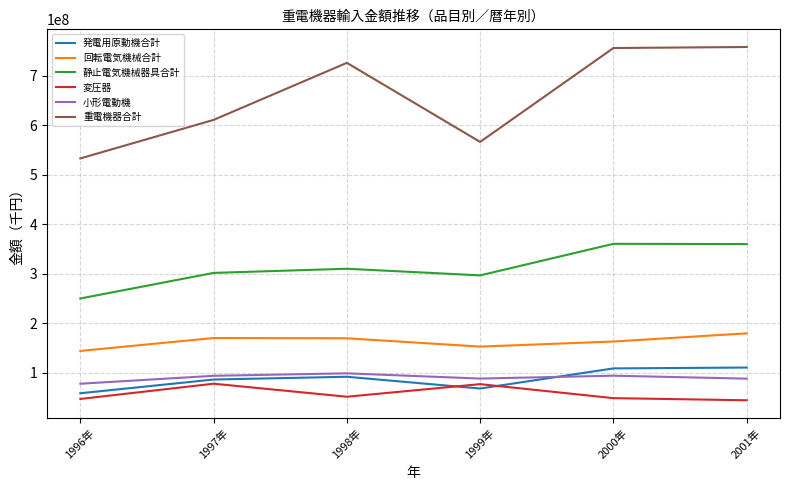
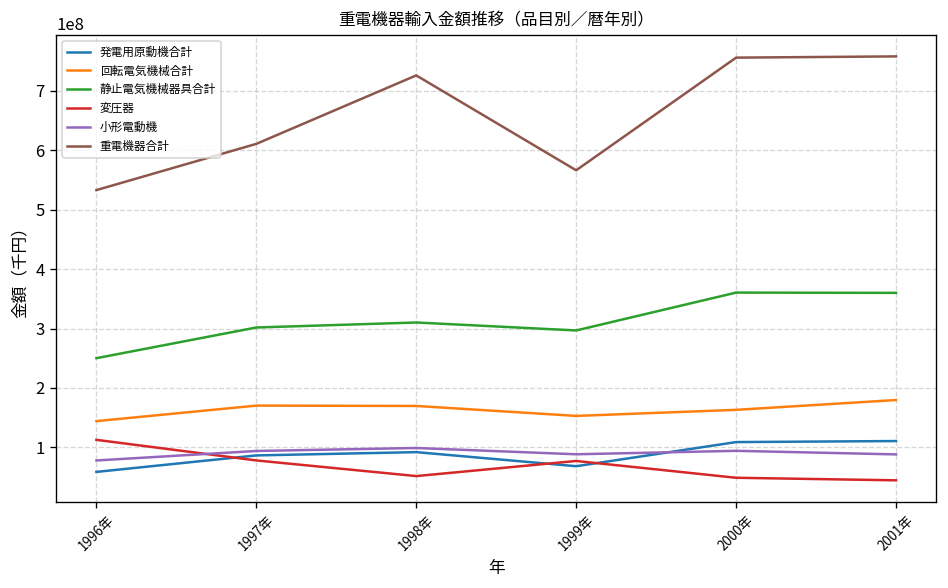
  {
    "発電用原動機合計": {
      "1996年": 60000000,
      "1997年": 90000000,
      "1998年": 90000000,
      "1999年": 70000000,
      "2000年": 110000000,
      "2001年": 110000000
    },
    "回転電気機械合計": {
      "1996年": 140000000,
      "1997年": 170000000,
      "1998年": 170000000,
      "1999年": 150000000,
      "2000年": 160000000,
      "2001年": 180000000
    },
    "静止電気機械器具合計": {
      "1996年": 250000000,
      "1997年": 300000000,
      "1998年": 310000000,
      "1999年": 300000000,
      "2000年": 360000000,
      "2001年": 360000000
    },
    "変圧器": {
-     "1996年": 50000000,
+     "1996年": 110000000,
      "1997年": 80000000,
      "1998年": 50000000,
      "1999年": 80000000,
      "2000年": 50000000,
      "2001年": 40000000
    },
    "小形電動機": {
      "1996年": 80000000,
      "1997年": 90000000,
      "1998年": 100000000,
      "1999年": 90000000,
      "2000年": 90000000,
      "2001年": 90000000
    },
    "重電機器合計": {
      "1996年": 530000000,
      "1997年": 610000000,
      "1998年": 730000000,
      "1999年": 570000000,
      "2000年": 760000000,
      "2001年": 760000000
    }
  }
